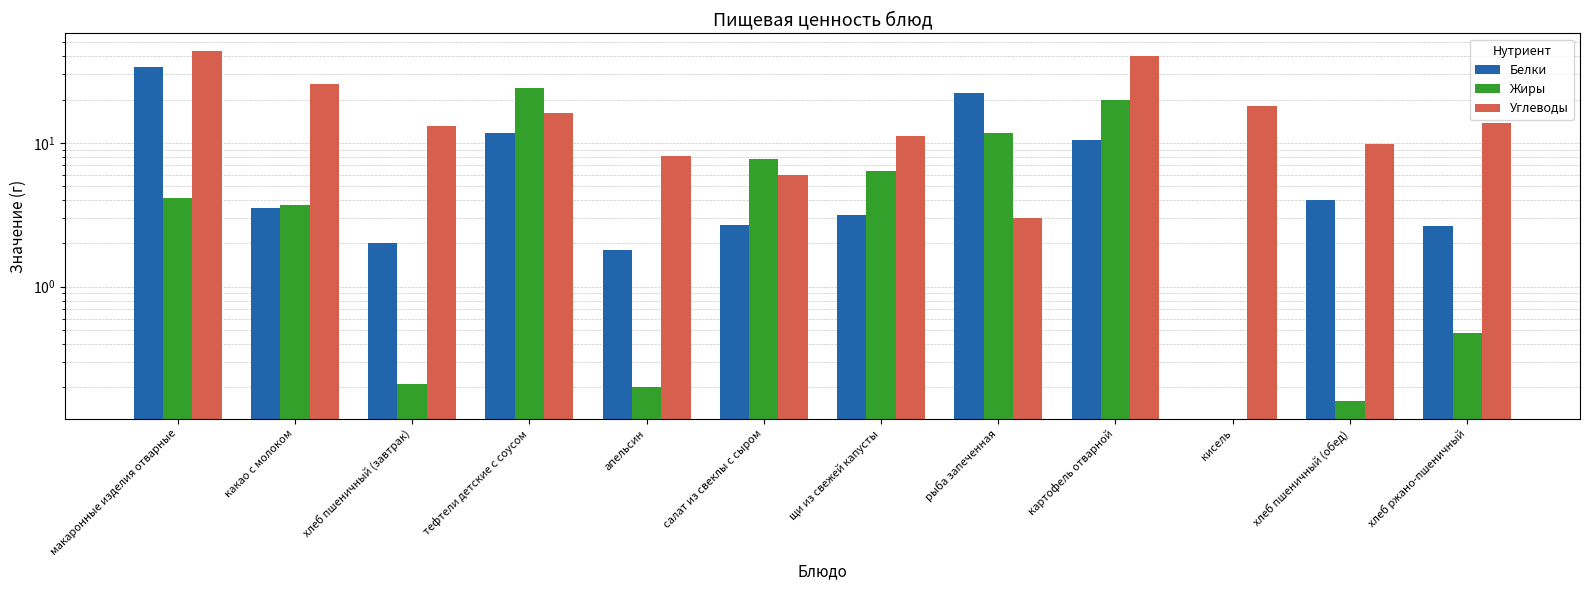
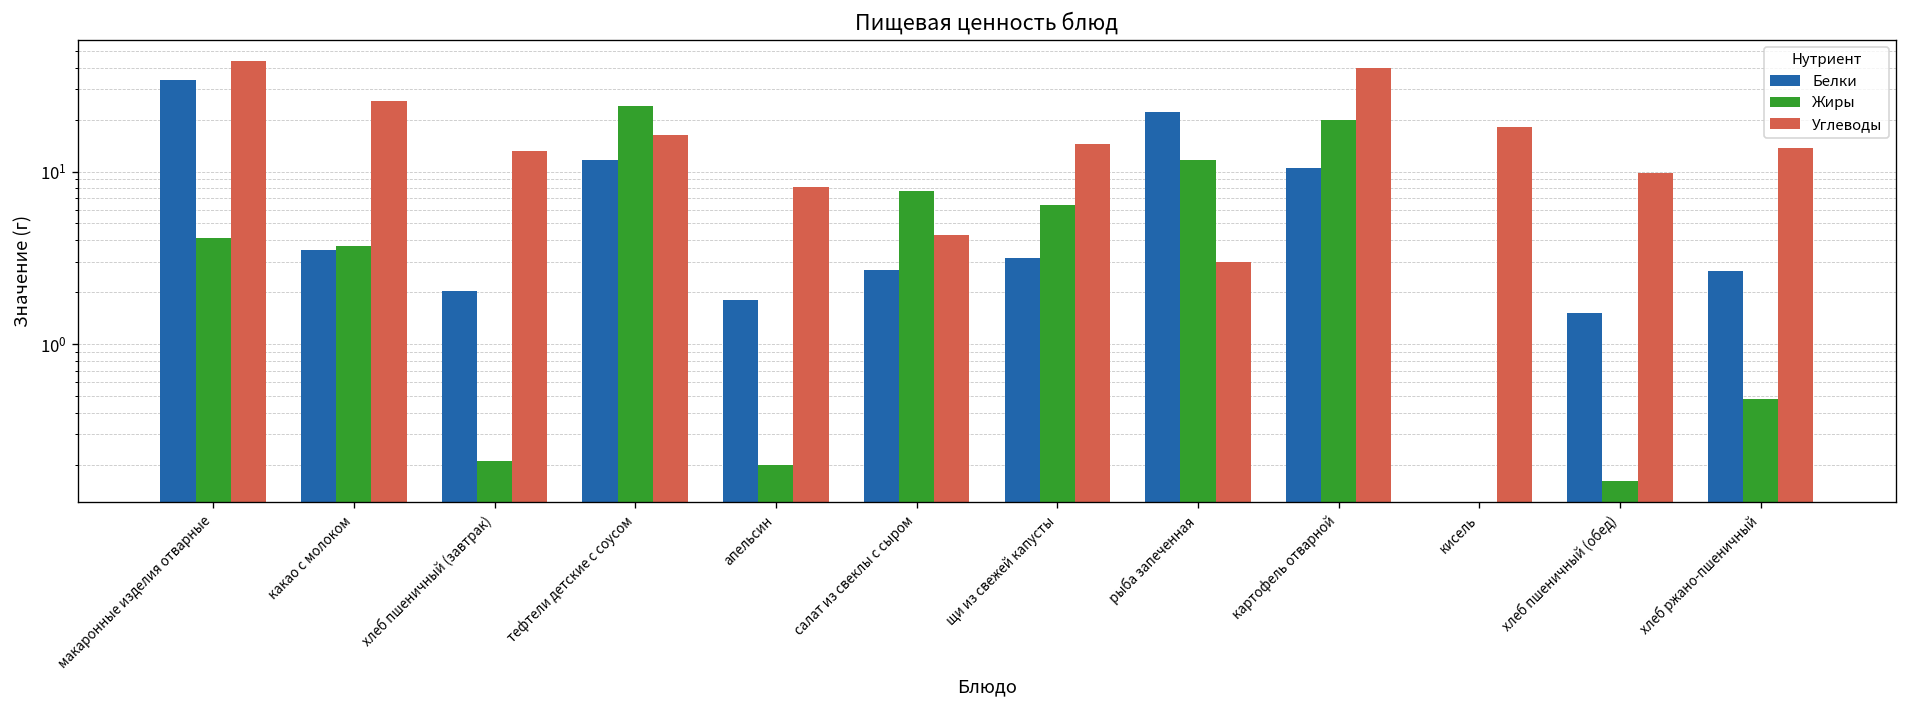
  {
    "Белки": {
      "макаронные изделия отварные": 34,
      "какао с молоком": 3.5,
      "хлеб пшеничный (завтрак)": 2.0,
      "тефтели детские с соусом": 12,
      "апельсин": 1.8,
      "салат из свеклы с сыром": 2.7,
      "щи из свежей капусты": 3.2,
      "рыба запеченная": 22,
      "картофель отварной": 11,
-     "хлеб пшеничный (обед)": 4.0,
+     "хлеб пшеничный (обед)": 1.5,
      "хлеб ржано-пшеничный": 2.6
    },
    "Жиры": {
      "макаронные изделия отварные": 4.1,
      "какао с молоком": 3.7,
      "хлеб пшеничный (завтрак)": 0.21,
      "тефтели детские с соусом": 24,
      "апельсин": 0.2,
      "салат из свеклы с сыром": 8,
      "щи из свежей капусты": 6,
      "рыба запеченная": 12,
      "картофель отварной": 20,
      "хлеб пшеничный (обед)": 0.16,
      "хлеб ржано-пшеничный": 0.48
    },
    "Углеводы": {
      "макаронные изделия отварные": 44,
      "какао с молоком": 26,
      "хлеб пшеничный (завтрак)": 13,
      "тефтели детские с соусом": 16,
      "апельсин": 8,
-     "салат из свеклы с сыром": 6.0,
-     "щи из свежей капусты": 11,
+     "салат из свеклы с сыром": 4.3,
+     "щи из свежей капусты": 14,
      "рыба запеченная": 3.0,
      "картофель отварной": 40,
      "кисель": 18,
      "хлеб пшеничный (обед)": 10,
      "хлеб ржано-пшеничный": 14
    }
  }
